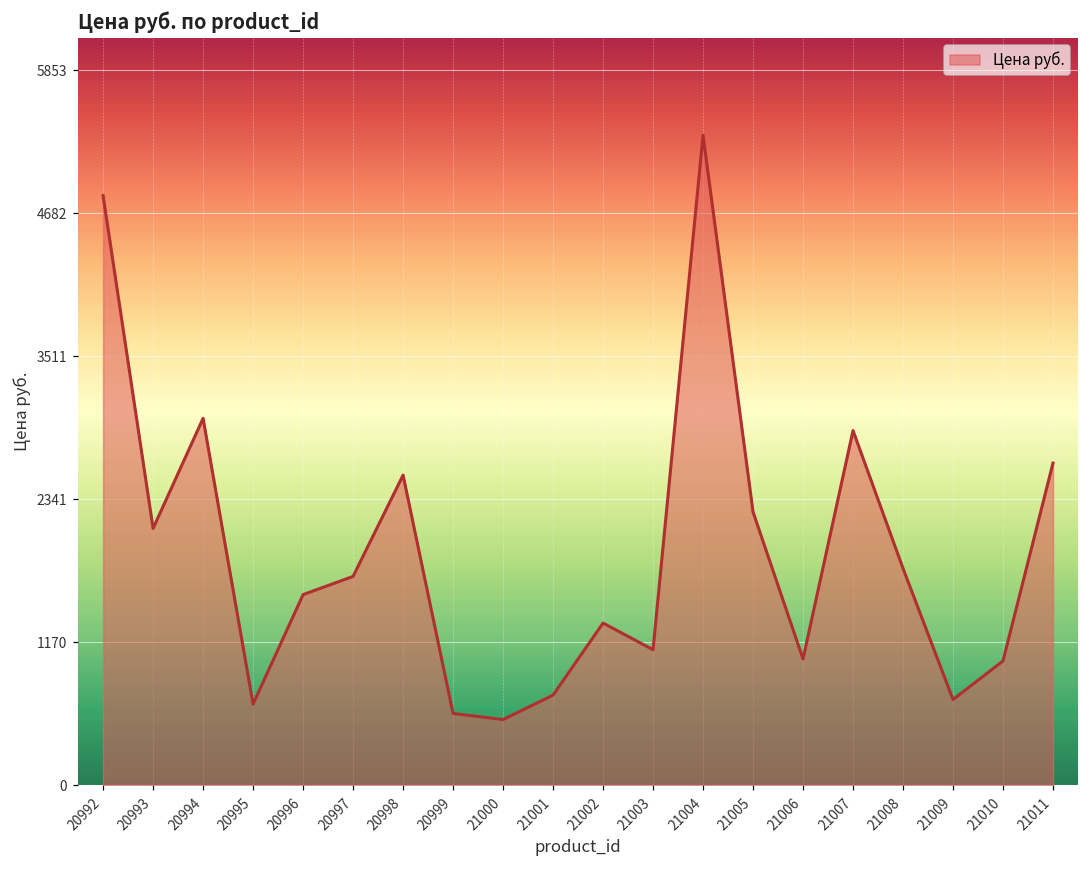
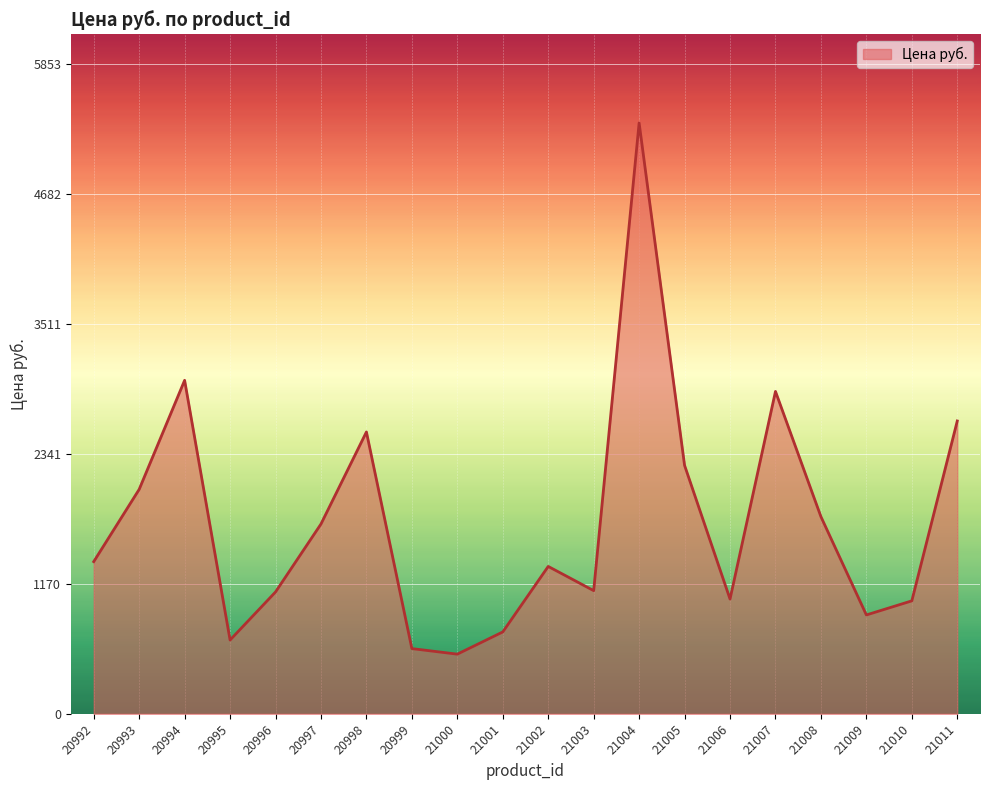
  {
-   "20992": 4830,
-   "20993": 2100,
+   "20992": 1370,
+   "20993": 2020,
    "20994": 3000,
    "20995": 660,
-   "20996": 1560,
+   "20996": 1100,
    "20997": 1710,
    "20998": 2540,
    "20999": 590,
    "21000": 540,
    "21001": 740,
    "21002": 1330,
    "21003": 1110,
    "21004": 5320,
    "21005": 2240,
    "21006": 1030,
    "21007": 2900,
    "21008": 1780,
-   "21009": 700,
+   "21009": 890,
    "21010": 1020,
    "21011": 2640
  }
